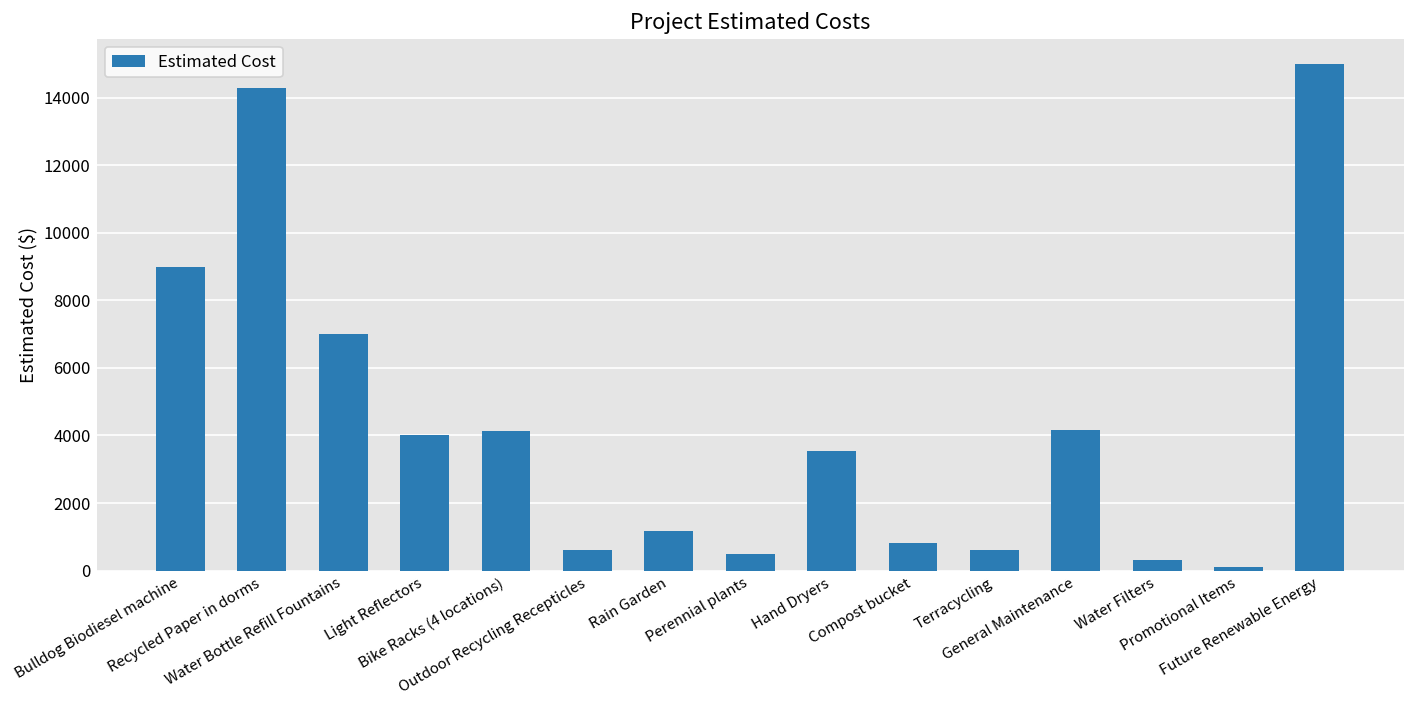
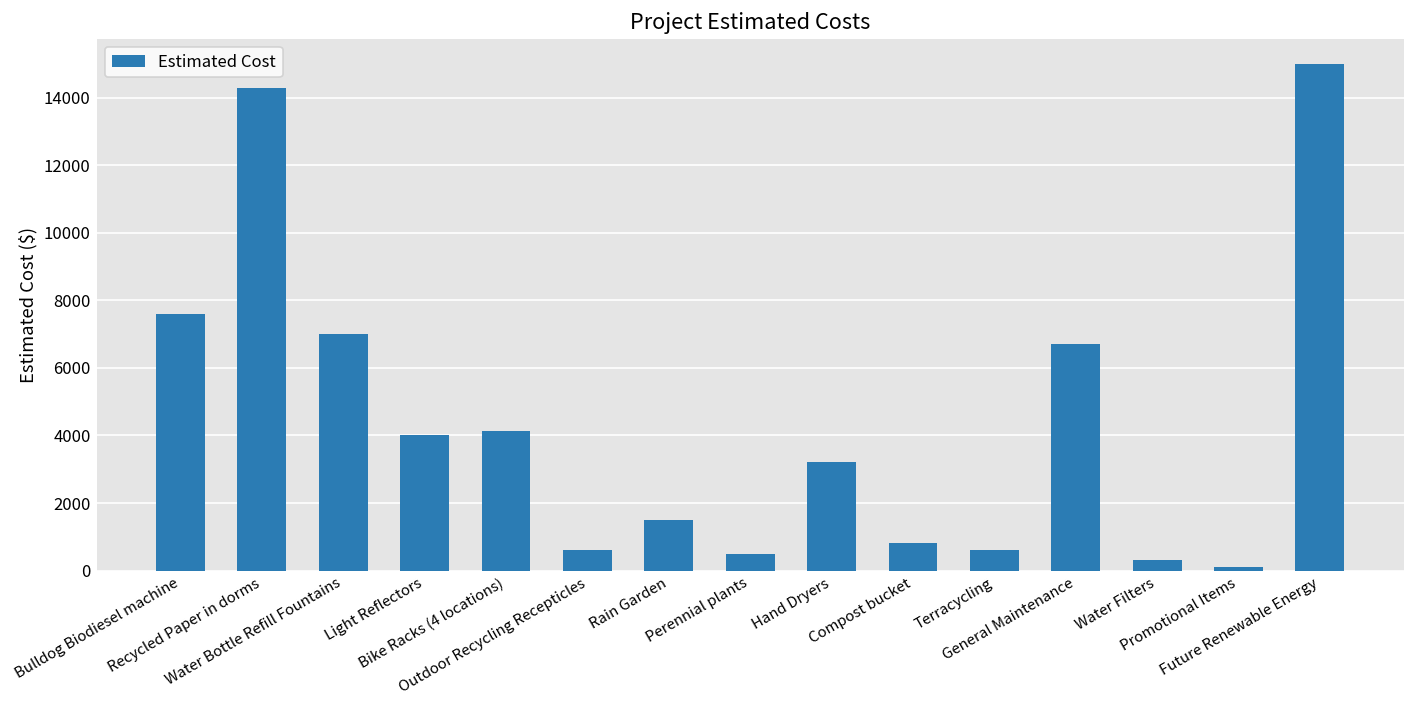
  {
-   "Bulldog Biodiesel machine": 9000,
+   "Bulldog Biodiesel machine": 7600,
    "Recycled Paper in dorms": 14300,
    "Water Bottle Refill Fountains": 7000,
    "Light Reflectors": 4000,
    "Bike Racks (4 locations)": 4100,
    "Outdoor Recycling Recepticles": 600,
-   "Rain Garden": 1200,
+   "Rain Garden": 1500,
    "Perennial plants": 500,
-   "Hand Dryers": 3500,
+   "Hand Dryers": 3200,
    "Compost bucket": 800,
    "Terracycling": 600,
-   "General Maintenance": 4200,
+   "General Maintenance": 6700,
    "Water Filters": 300,
    "Promotional Items": 100,
    "Future Renewable Energy": 15000
  }
